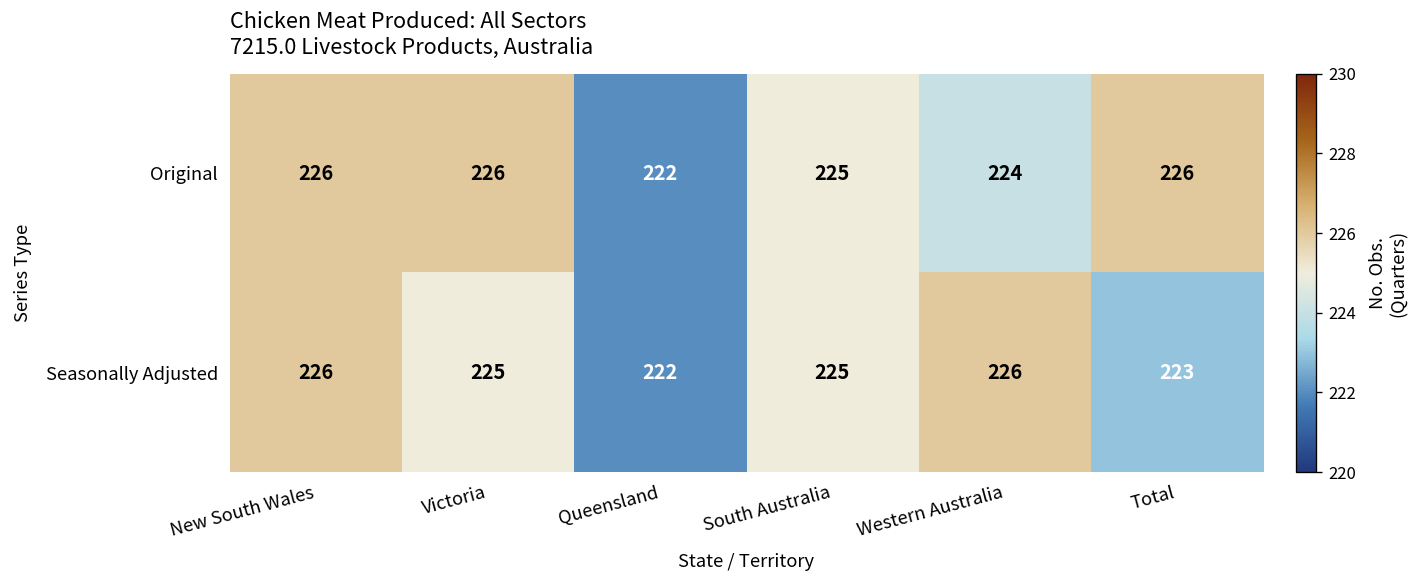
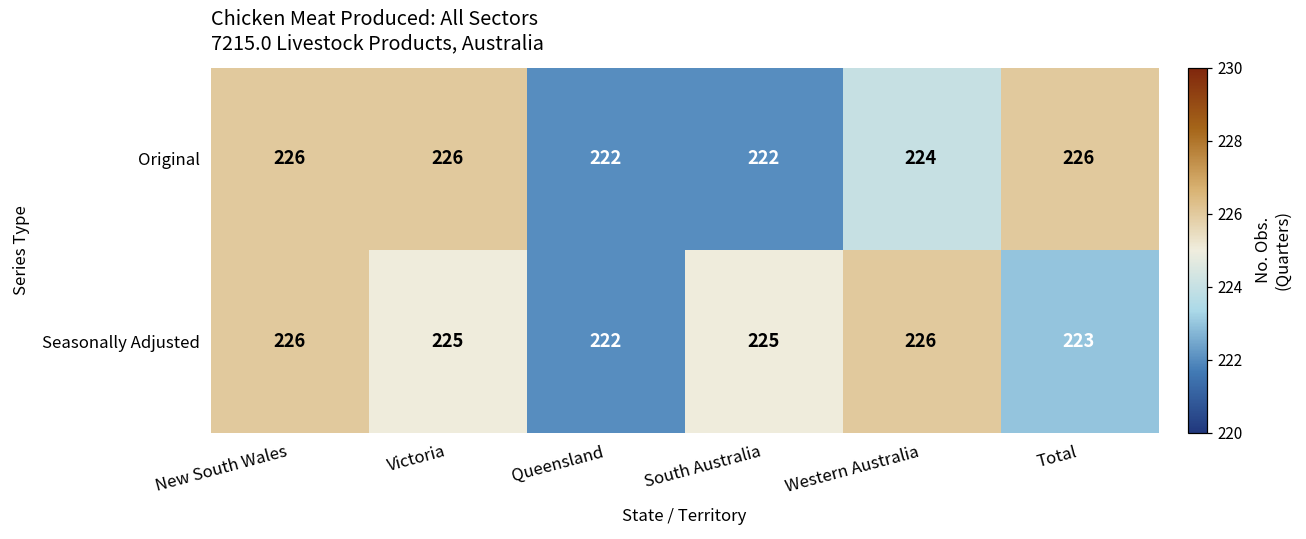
  {
    "Original": {
      "New South Wales": 226,
      "Victoria": 226,
      "Queensland": 222,
-     "South Australia": 225,
+     "South Australia": 222,
      "Western Australia": 224,
      "Total": 226
    },
    "Seasonally Adjusted": {
      "New South Wales": 226,
      "Victoria": 225,
      "Queensland": 222,
      "South Australia": 225,
      "Western Australia": 226,
      "Total": 223
    }
  }
